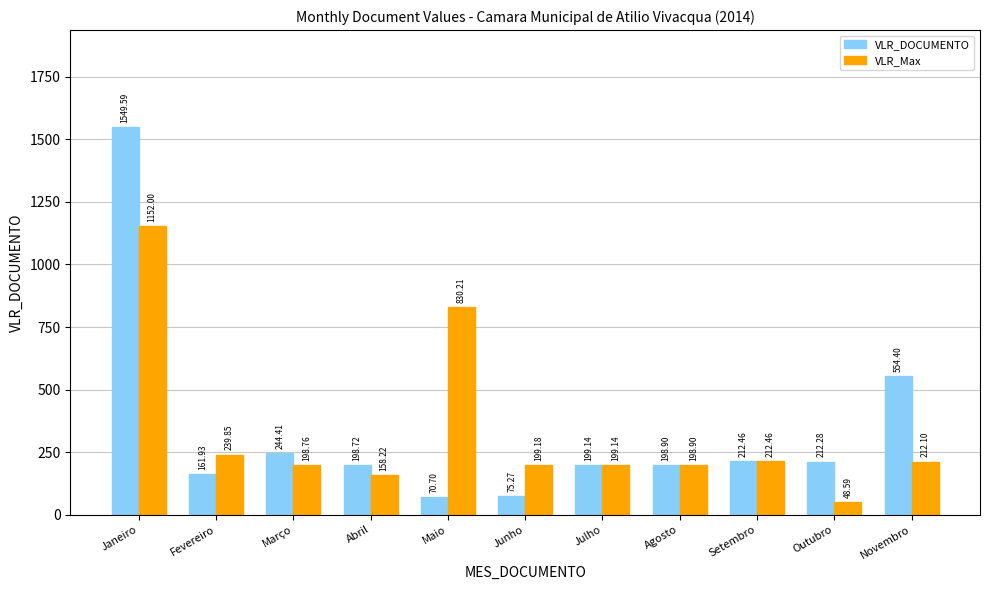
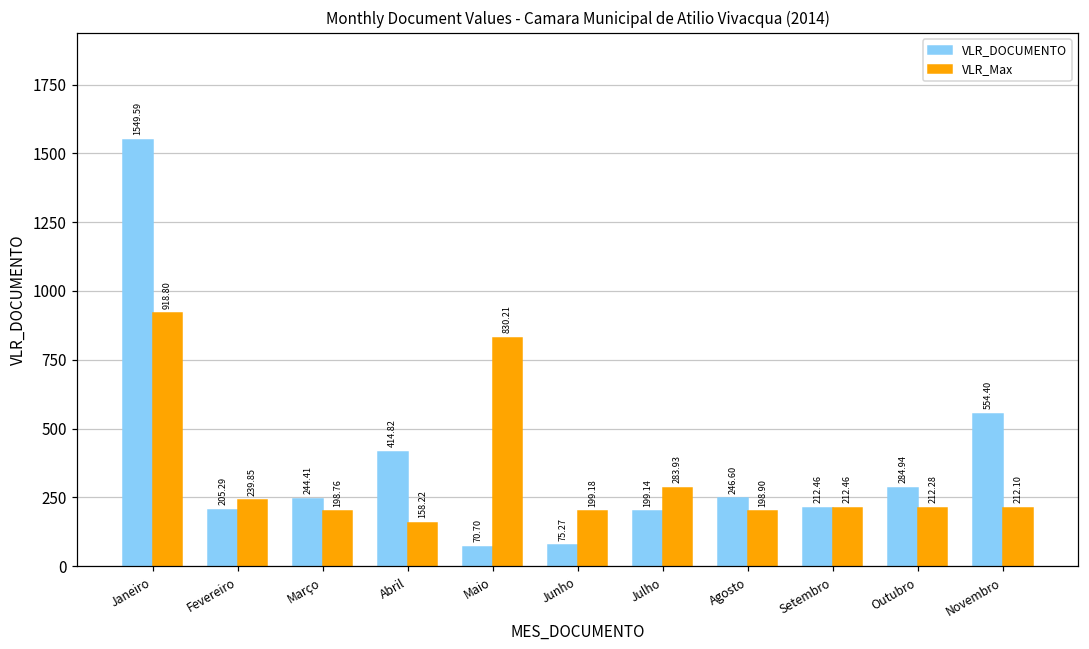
  {
    "VLR_DOCUMENTO": {
      "Janeiro": 1549.59,
-     "Fevereiro": 161.93,
+     "Fevereiro": 205.29,
      "Março": 244.41,
-     "Abril": 198.72,
+     "Abril": 414.82,
      "Maio": 70.70,
      "Junho": 75.27,
      "Julho": 199.14,
-     "Agosto": 198.90,
+     "Agosto": 246.60,
      "Setembro": 212.46,
-     "Outubro": 212.28,
+     "Outubro": 284.94,
      "Novembro": 554.40
    },
    "VLR_Max": {
-     "Janeiro": 1152.00,
+     "Janeiro": 918.80,
      "Fevereiro": 239.85,
      "Março": 198.76,
      "Abril": 158.22,
      "Maio": 830.21,
      "Junho": 199.18,
-     "Julho": 199.14,
+     "Julho": 283.93,
      "Agosto": 198.90,
      "Setembro": 212.46,
-     "Outubro": 48.59,
+     "Outubro": 212.28,
      "Novembro": 212.10
    }
  }
